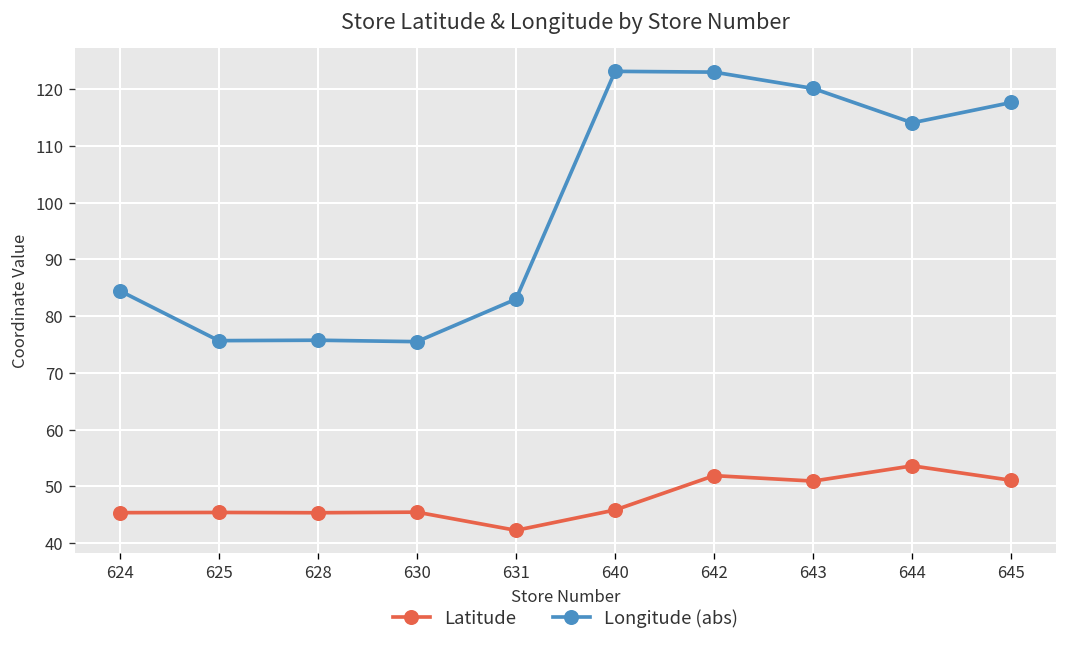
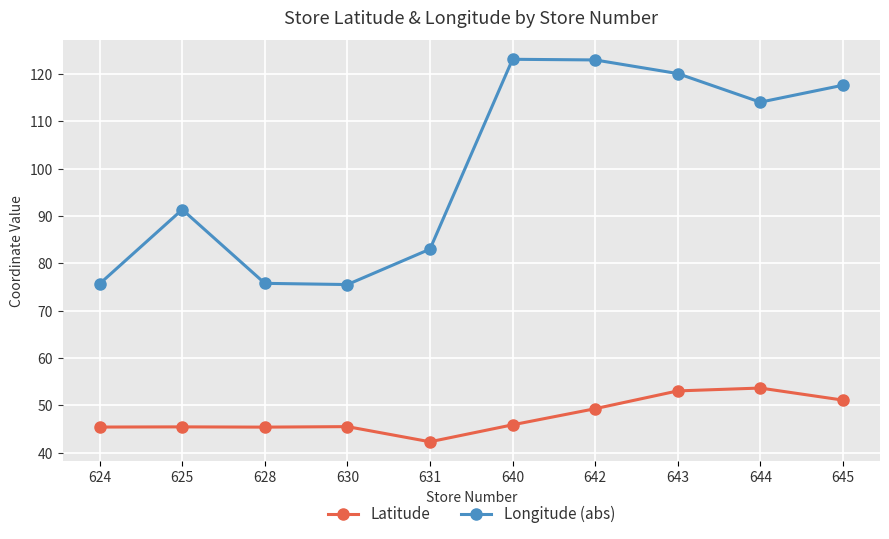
  {
    "Latitude": {
      "624": 45,
      "625": 45,
      "628": 45,
      "630": 45,
      "631": 42,
      "640": 46,
-     "642": 52,
-     "643": 51,
+     "642": 49,
+     "643": 53,
      "644": 54,
      "645": 51
    },
    "Longitude (abs)": {
-     "624": 84,
-     "625": 76,
+     "624": 76,
+     "625": 91,
      "628": 76,
      "630": 76,
      "631": 83,
      "640": 123,
      "642": 123,
      "643": 120,
      "644": 114,
      "645": 118
    }
  }
